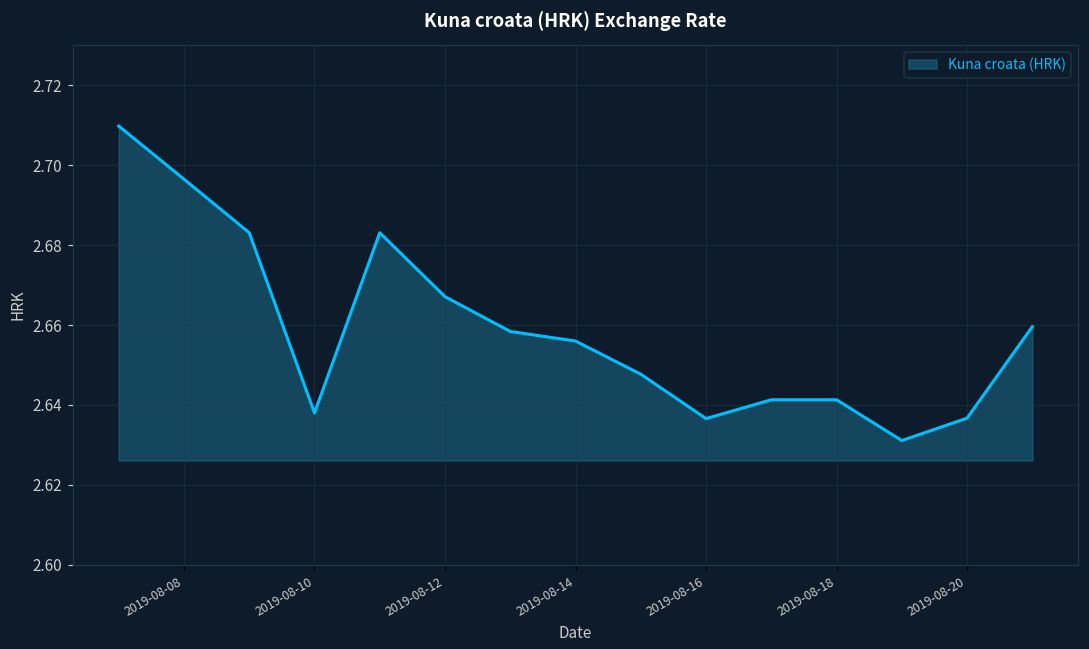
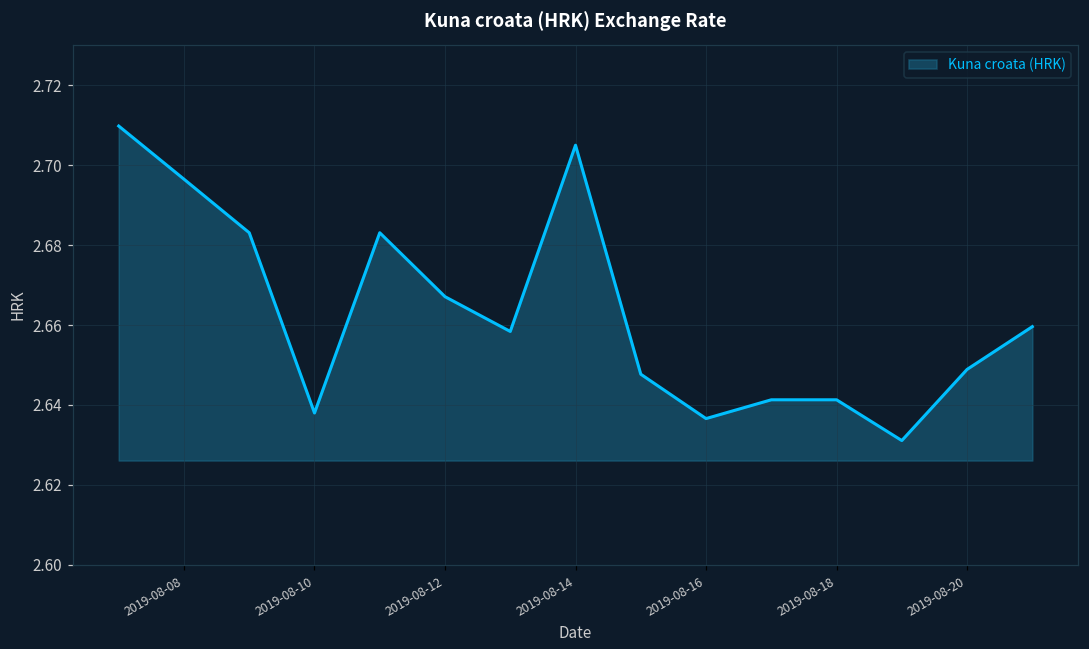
  {
    "2019-08-08": 2.697,
    "2019-08-10": 2.638,
    "2019-08-12": 2.667,
-   "2019-08-14": 2.656,
+   "2019-08-14": 2.705,
    "2019-08-16": 2.637,
    "2019-08-18": 2.641,
-   "2019-08-20": 2.637
+   "2019-08-20": 2.649
  }
